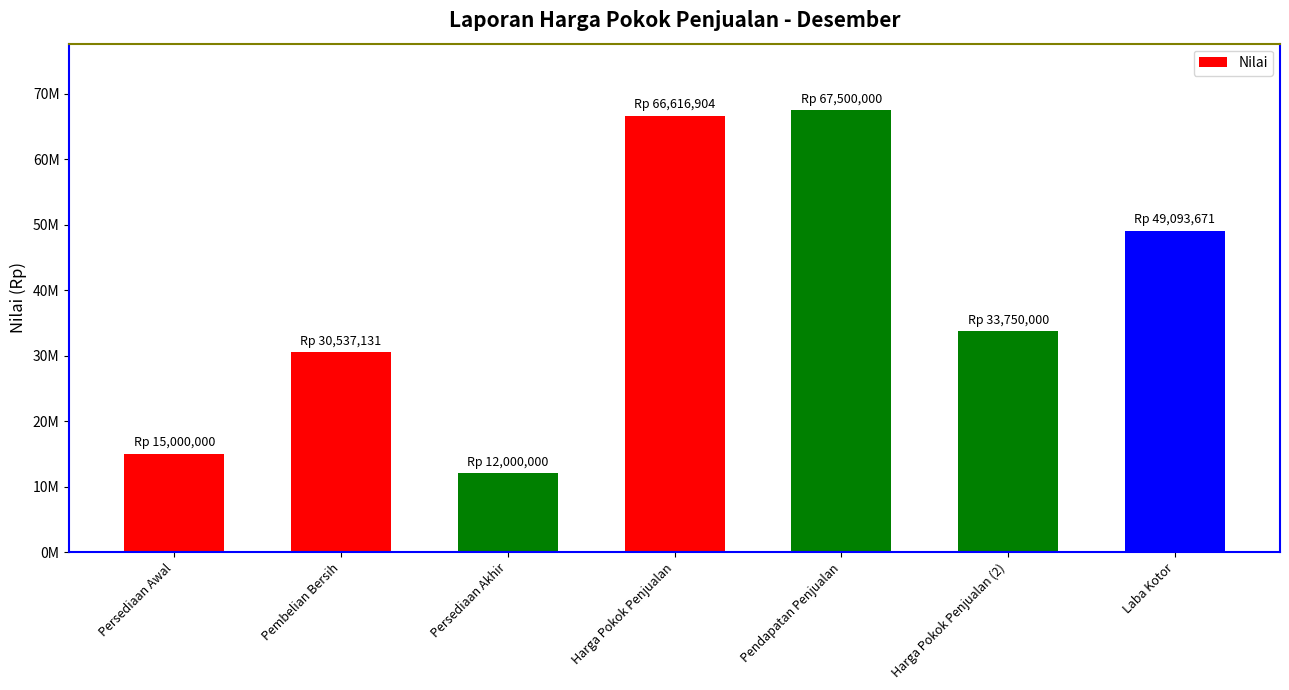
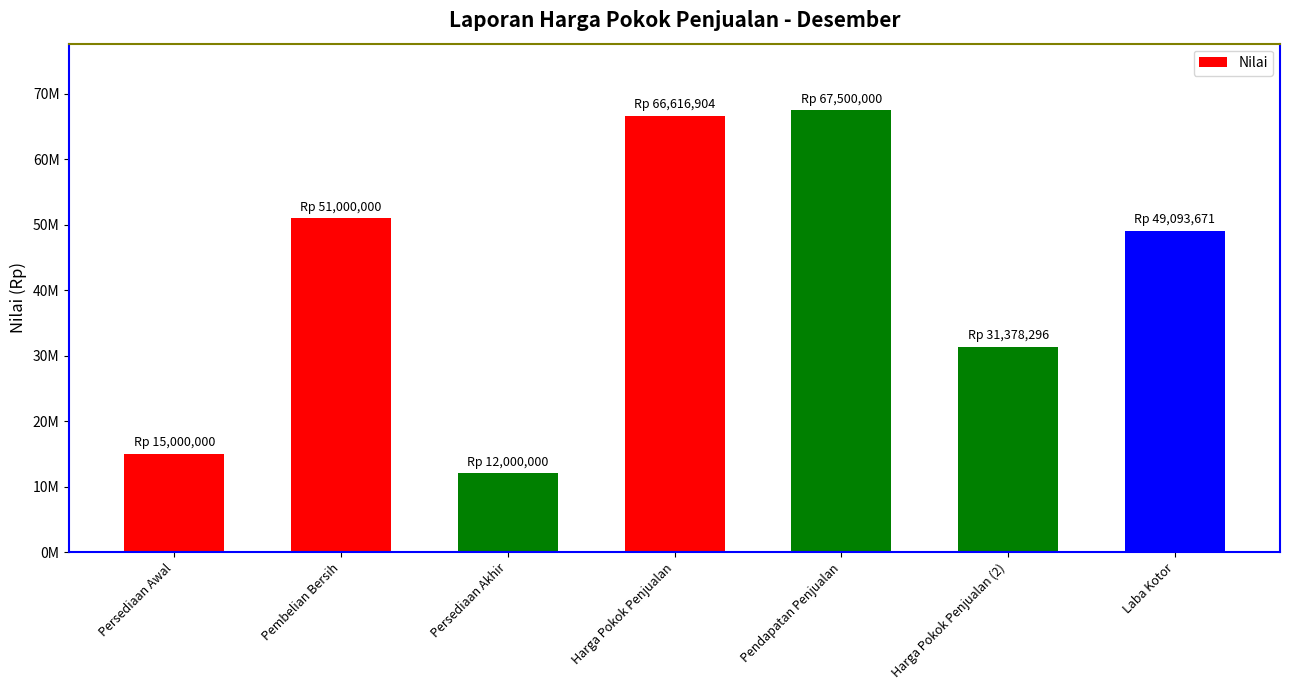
  {
    "Persediaan Awal": "15,000,000",
-   "Pembelian Bersih": "30,537,131",
+   "Pembelian Bersih": "51,000,000",
    "Persediaan Akhir": "12,000,000",
    "Harga Pokok Penjualan": "66,616,904",
    "Pendapatan Penjualan": "67,500,000",
-   "Harga Pokok Penjualan (2)": "33,750,000",
+   "Harga Pokok Penjualan (2)": "31,378,296",
    "Laba Kotor": "49,093,671"
  }
